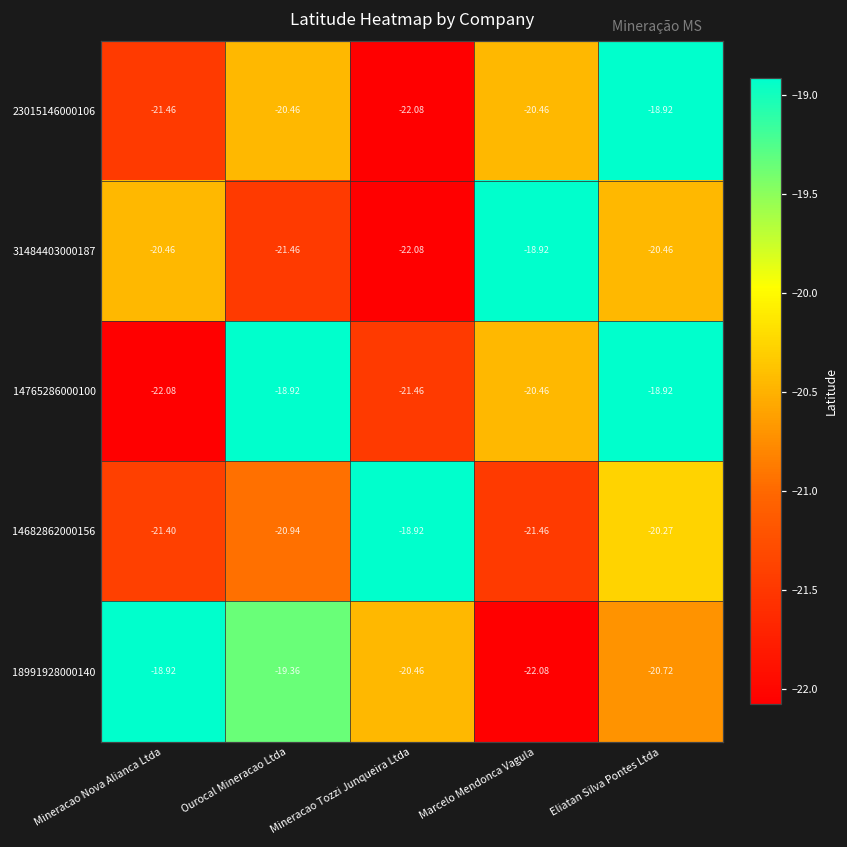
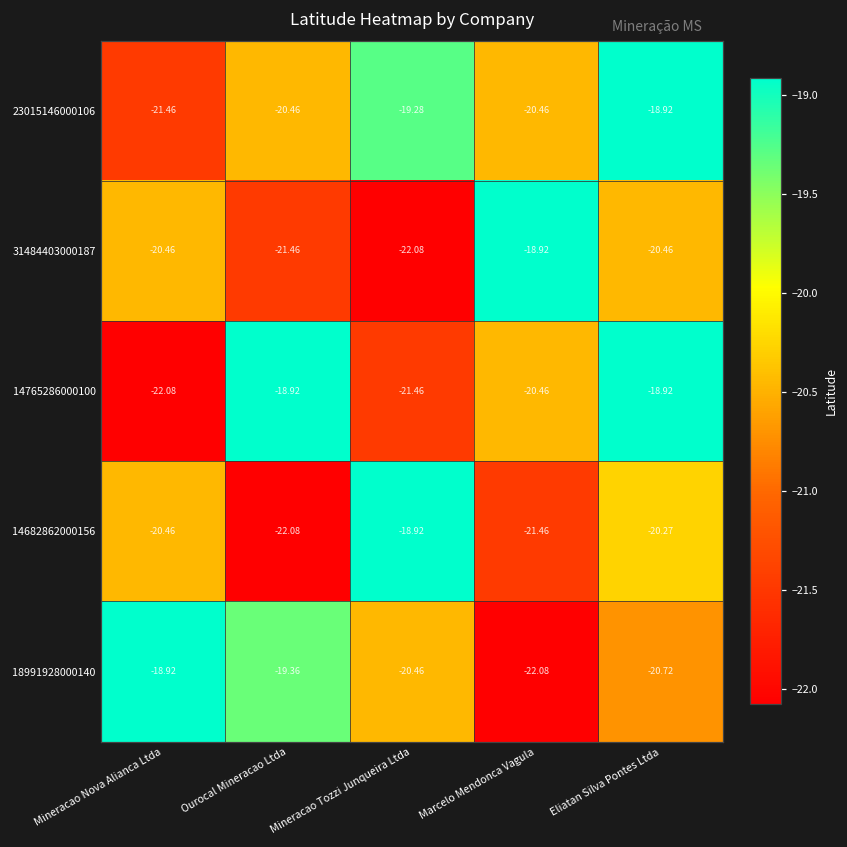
  {
    "23015146000106": {
      "Mineracao Nova Alianca Ltda": -21.46,
      "Ourocal Mineracao Ltda": -20.46,
-     "Mineracao Tozzi Junqueira Ltda": -22.08,
+     "Mineracao Tozzi Junqueira Ltda": -19.28,
      "Marcelo Mendonca Vagula": -20.46,
      "Eliatan Silva Pontes Ltda": -18.92
    },
    "31484403000187": {
      "Mineracao Nova Alianca Ltda": -20.46,
      "Ourocal Mineracao Ltda": -21.46,
      "Mineracao Tozzi Junqueira Ltda": -22.08,
      "Marcelo Mendonca Vagula": -18.92,
      "Eliatan Silva Pontes Ltda": -20.46
    },
    "14765286000100": {
      "Mineracao Nova Alianca Ltda": -22.08,
      "Ourocal Mineracao Ltda": -18.92,
      "Mineracao Tozzi Junqueira Ltda": -21.46,
      "Marcelo Mendonca Vagula": -20.46,
      "Eliatan Silva Pontes Ltda": -18.92
    },
    "14682862000156": {
-     "Mineracao Nova Alianca Ltda": -21.40,
-     "Ourocal Mineracao Ltda": -20.94,
+     "Mineracao Nova Alianca Ltda": -20.46,
+     "Ourocal Mineracao Ltda": -22.08,
      "Mineracao Tozzi Junqueira Ltda": -18.92,
      "Marcelo Mendonca Vagula": -21.46,
      "Eliatan Silva Pontes Ltda": -20.27
    },
    "18991928000140": {
      "Mineracao Nova Alianca Ltda": -18.92,
      "Ourocal Mineracao Ltda": -19.36,
      "Mineracao Tozzi Junqueira Ltda": -20.46,
      "Marcelo Mendonca Vagula": -22.08,
      "Eliatan Silva Pontes Ltda": -20.72
    }
  }
